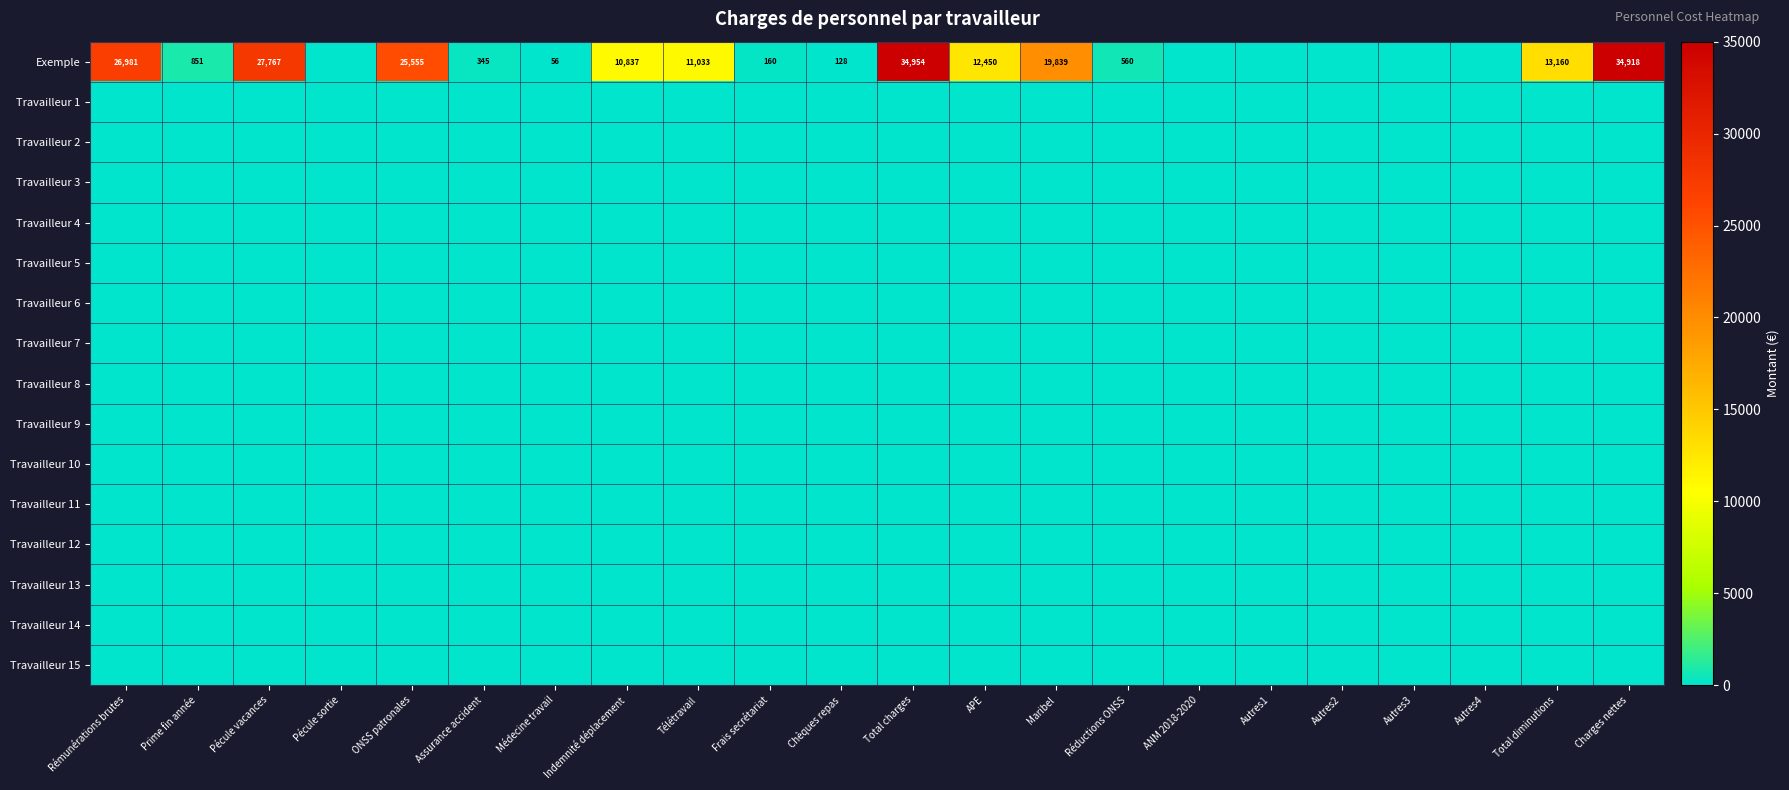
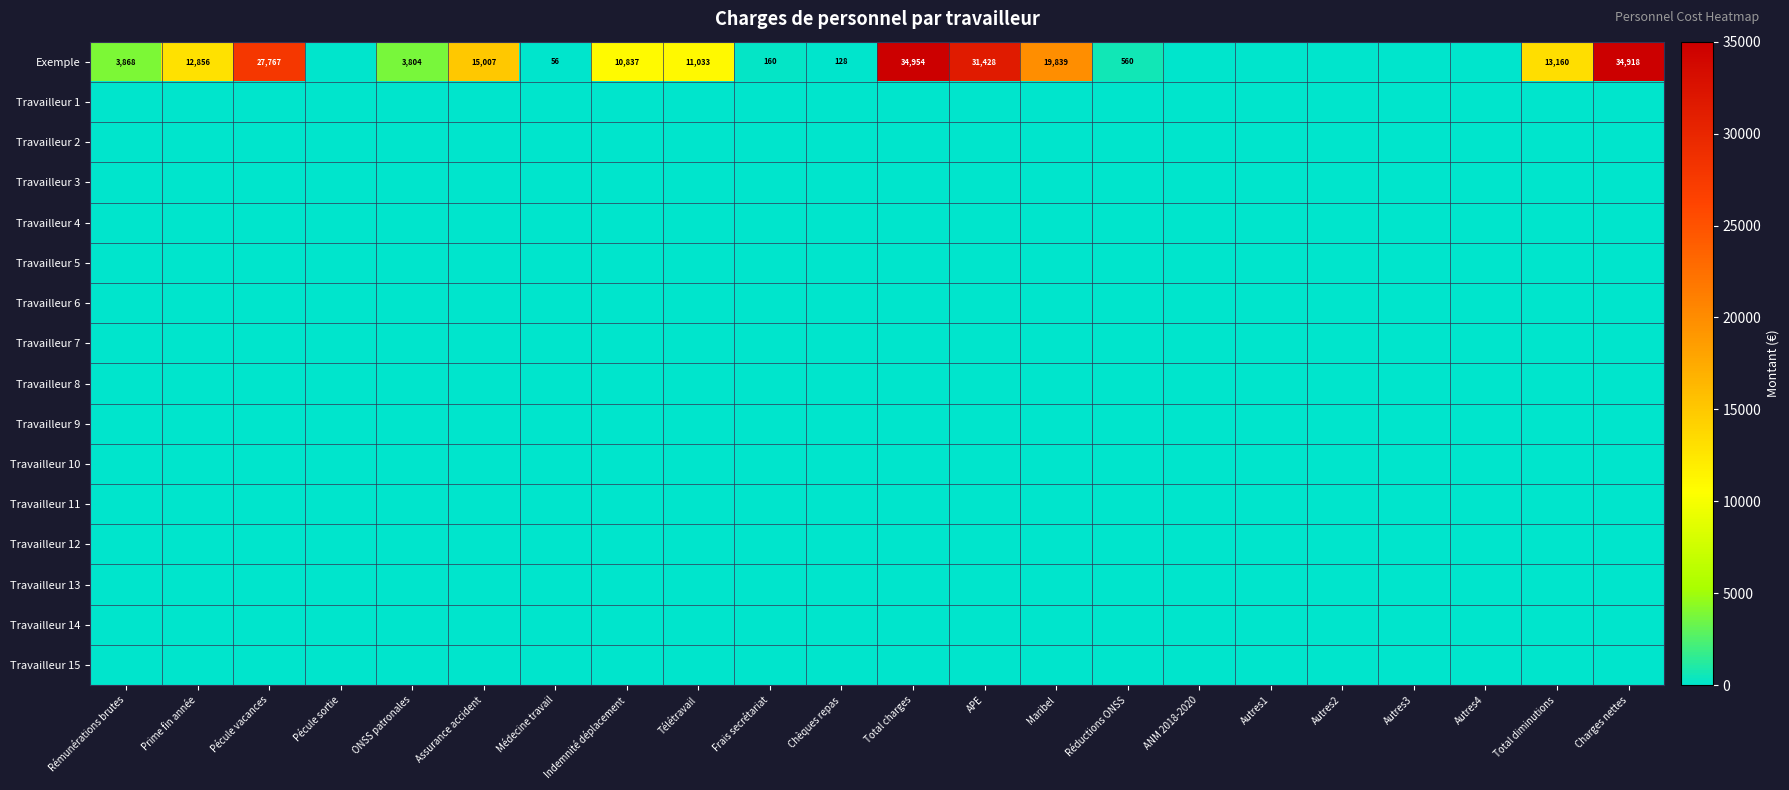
  {
    "Exemple": {
-     "Rémunérations brutes": "26,981",
-     "Prime fin année": "851",
+     "Rémunérations brutes": "3,868",
+     "Prime fin année": "12,856",
      "Pécule vacances": "27,767",
-     "ONSS patronales": "25,555",
-     "Assurance accident": "345",
+     "ONSS patronales": "3,804",
+     "Assurance accident": "15,007",
      "Médecine travail": "56",
      "Indemnité déplacement": "10,837",
      "Télétravail": "11,033",
      "Frais secrétariat": "160",
      "Chèques repas": "128",
      "Total charges": "34,954",
-     "APE": "12,450",
+     "APE": "31,428",
      "Maribel": "19,839",
      "Réductions ONSS": "560",
      "Total diminutions": "13,160",
      "Charges nettes": "34,918"
    }
  }
